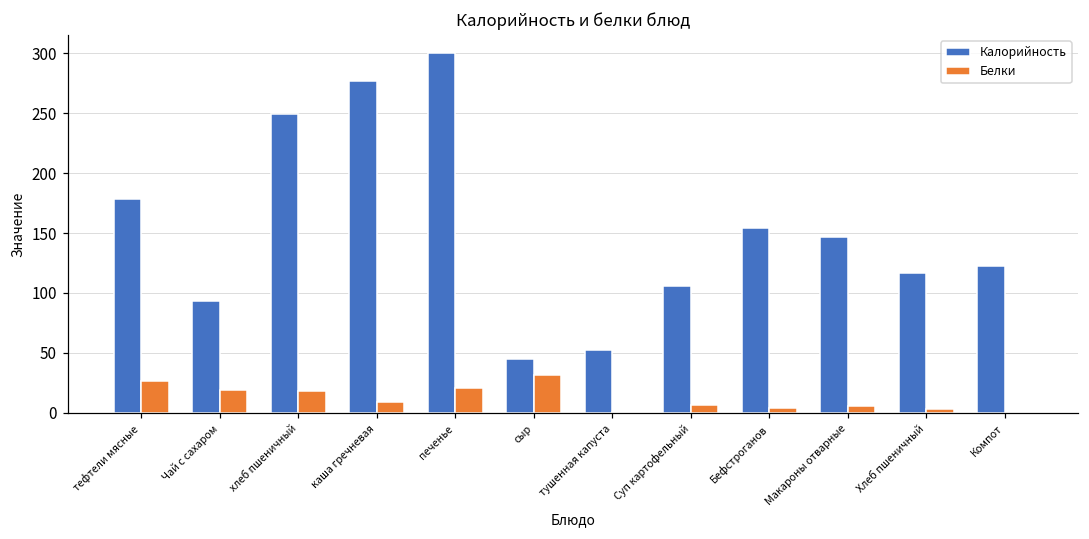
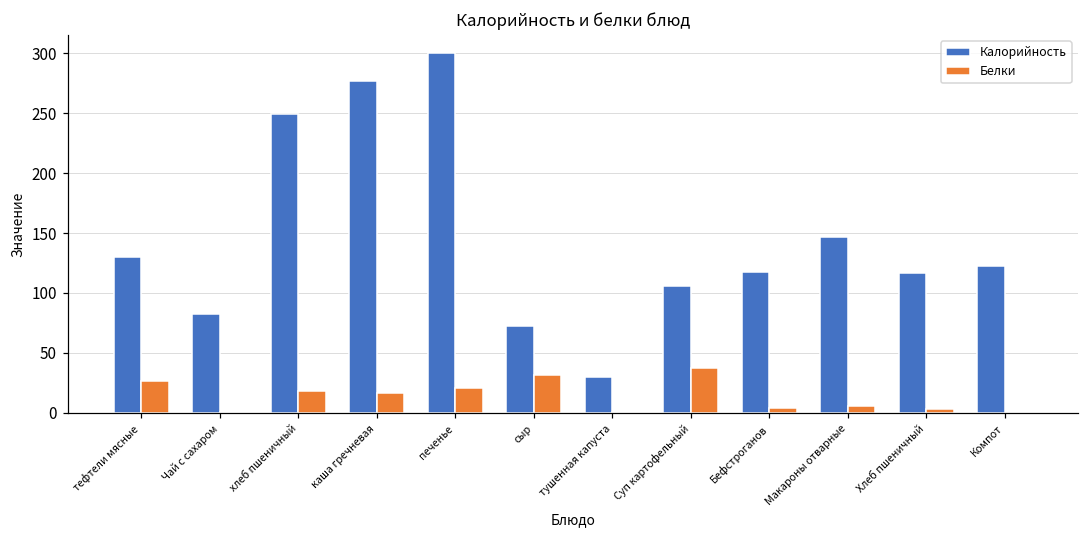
  {
    "Калорийность": {
-     "тефтели мясные": 178,
-     "Чай с сахаром": 93,
+     "тефтели мясные": 130,
+     "Чай с сахаром": 82,
      "хлеб пшеничный": 250,
      "каша гречневая": 277,
      "печенье": 300,
-     "сыр": 45,
-     "тушенная капуста": 53,
+     "сыр": 73,
+     "тушенная капуста": 30,
      "Суп картофельный": 106,
-     "Бефстроганов": 154,
+     "Бефстроганов": 118,
      "Макароны отварные": 147,
      "Хлеб пшеничный": 117,
      "Компот": 122
    },
    "Белки": {
      "тефтели мясные": 27,
-     "Чай с сахаром": 19,
+     "Чай с сахаром": 0,
      "хлеб пшеничный": 18,
-     "каша гречневая": 9,
+     "каша гречневая": 17,
      "печенье": 21,
      "сыр": 31,
-     "Суп картофельный": 6,
+     "Суп картофельный": 37,
      "Бефстроганов": 4,
      "Макароны отварные": 5,
      "Хлеб пшеничный": 3
    }
  }
